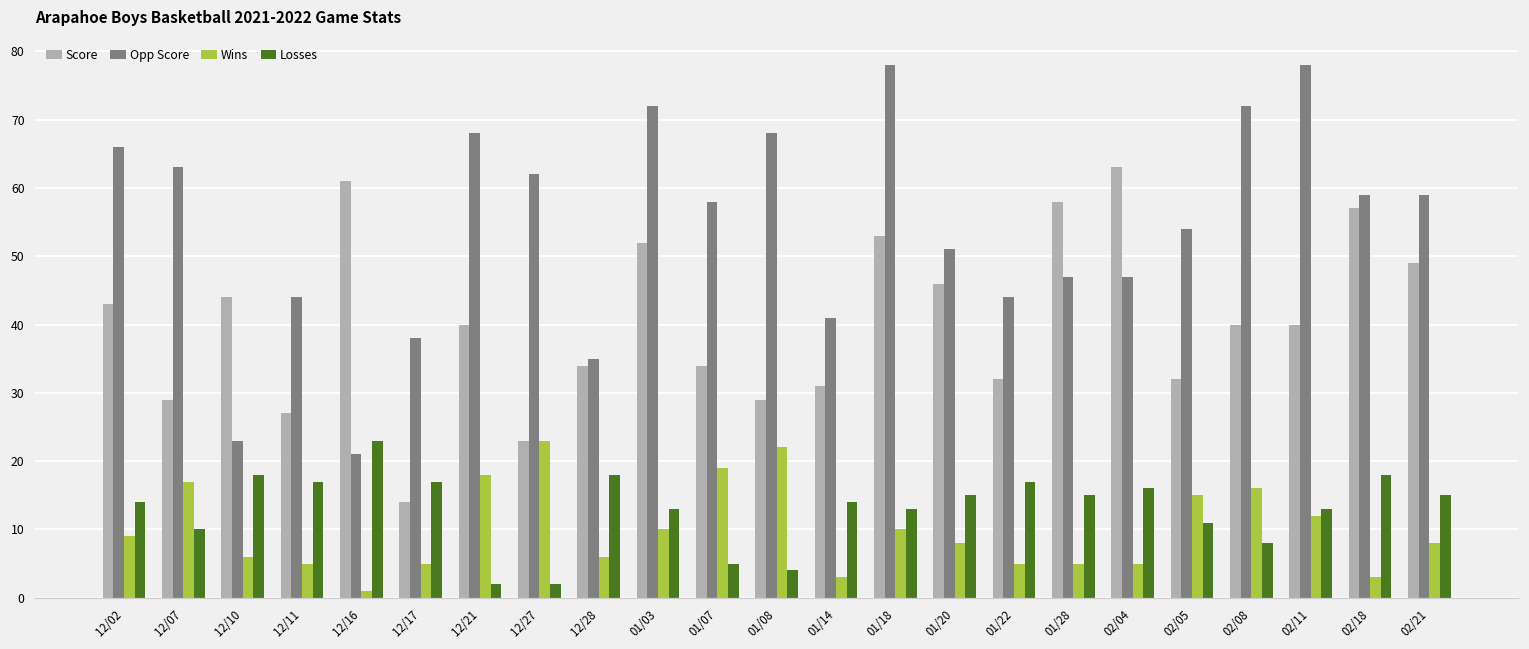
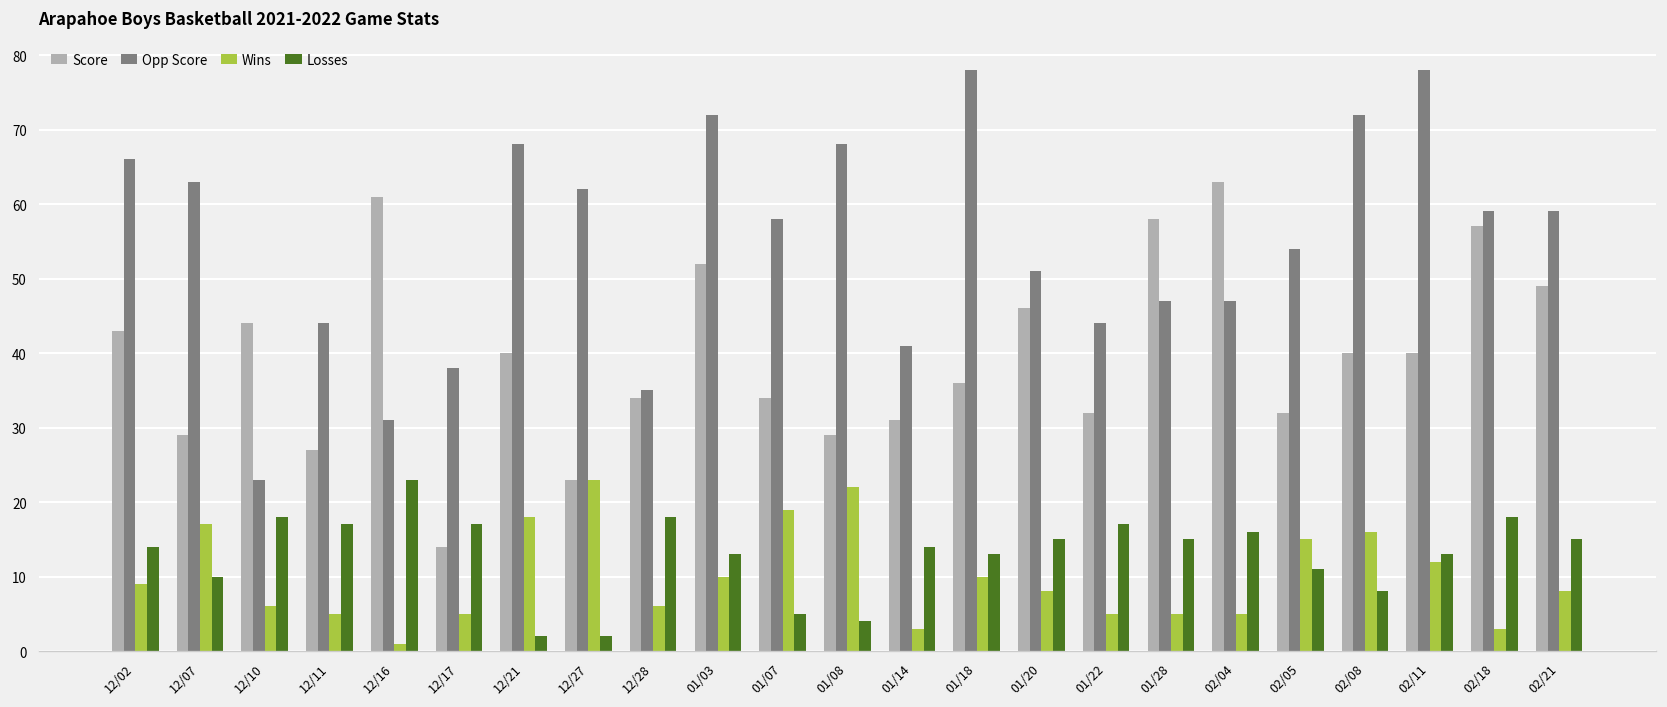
  {
    "Score": {
      "12/02": 43,
      "12/07": 29,
      "12/10": 44,
      "12/11": 27,
      "12/16": 61,
      "12/17": 14,
      "12/21": 40,
      "12/27": 23,
      "12/28": 34,
      "01/03": 52,
      "01/07": 34,
      "01/08": 29,
      "01/14": 31,
-     "01/18": 53,
+     "01/18": 36,
      "01/20": 46,
      "01/22": 32,
      "01/28": 58,
      "02/04": 63,
      "02/05": 32,
      "02/08": 40,
      "02/11": 40,
      "02/18": 57,
      "02/21": 49
    },
    "Opp Score": {
      "12/02": 66,
      "12/07": 63,
      "12/10": 23,
      "12/11": 44,
-     "12/16": 21,
+     "12/16": 31,
      "12/17": 38,
      "12/21": 68,
      "12/27": 62,
      "12/28": 35,
      "01/03": 72,
      "01/07": 58,
      "01/08": 68,
      "01/14": 41,
      "01/18": 78,
      "01/20": 51,
      "01/22": 44,
      "01/28": 47,
      "02/04": 47,
      "02/05": 54,
      "02/08": 72,
      "02/11": 78,
      "02/18": 59,
      "02/21": 59
    },
    "Wins": {
      "12/02": 9,
      "12/07": 17,
      "12/10": 6,
      "12/11": 5,
      "12/16": 1,
      "12/17": 5,
      "12/21": 18,
      "12/27": 23,
      "12/28": 6,
      "01/03": 10,
      "01/07": 19,
      "01/08": 22,
      "01/14": 3,
      "01/18": 10,
      "01/20": 8,
      "01/22": 5,
      "01/28": 5,
      "02/04": 5,
      "02/05": 15,
      "02/08": 16,
      "02/11": 12,
      "02/18": 3,
      "02/21": 8
    },
    "Losses": {
      "12/02": 14,
      "12/07": 10,
      "12/10": 18,
      "12/11": 17,
      "12/16": 23,
      "12/17": 17,
      "12/21": 2,
      "12/27": 2,
      "12/28": 18,
      "01/03": 13,
      "01/07": 5,
      "01/08": 4,
      "01/14": 14,
      "01/18": 13,
      "01/20": 15,
      "01/22": 17,
      "01/28": 15,
      "02/04": 16,
      "02/05": 11,
      "02/08": 8,
      "02/11": 13,
      "02/18": 18,
      "02/21": 15
    }
  }
